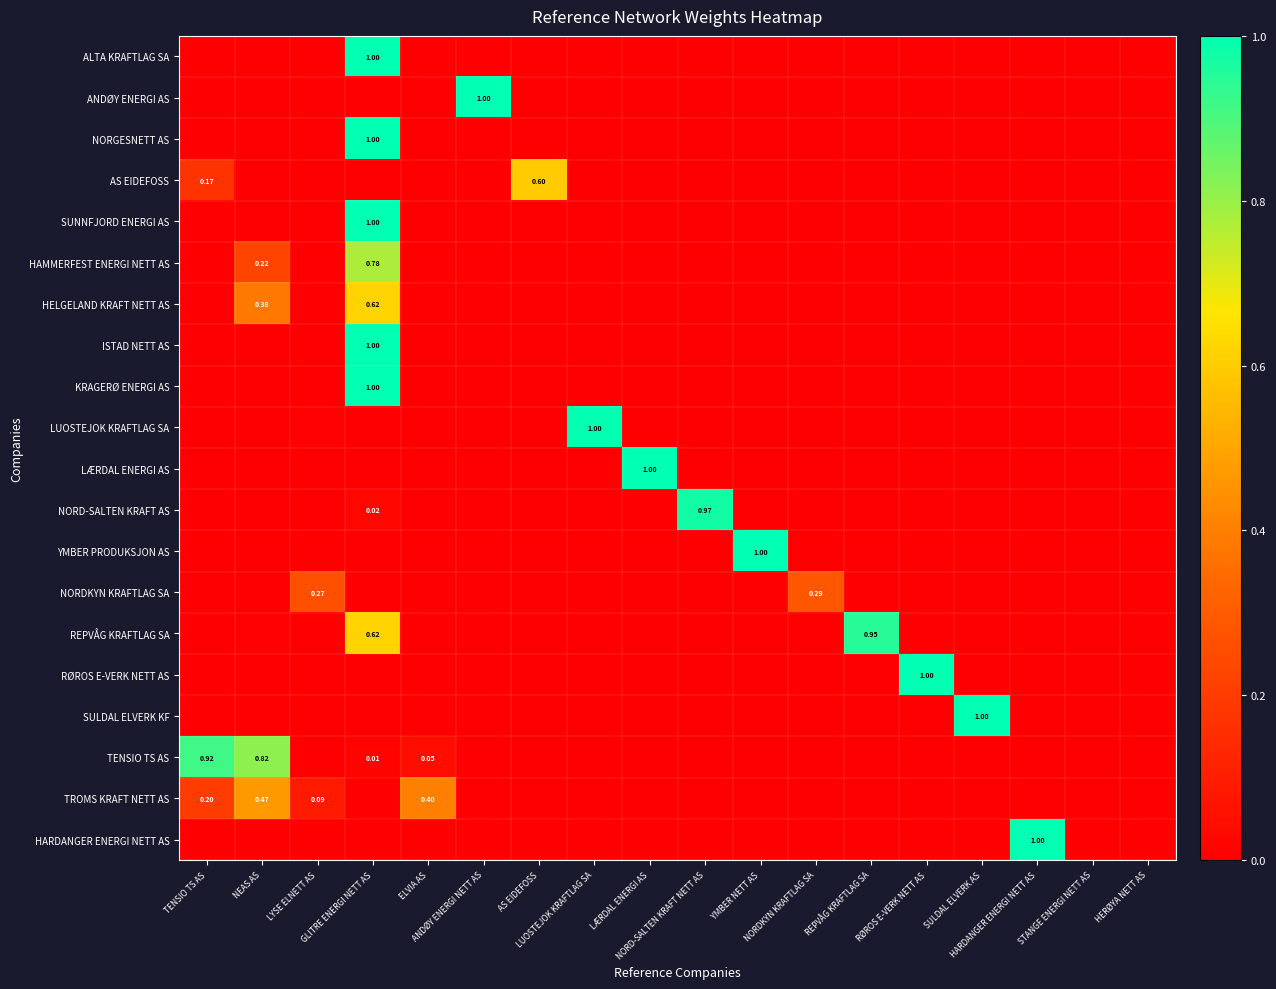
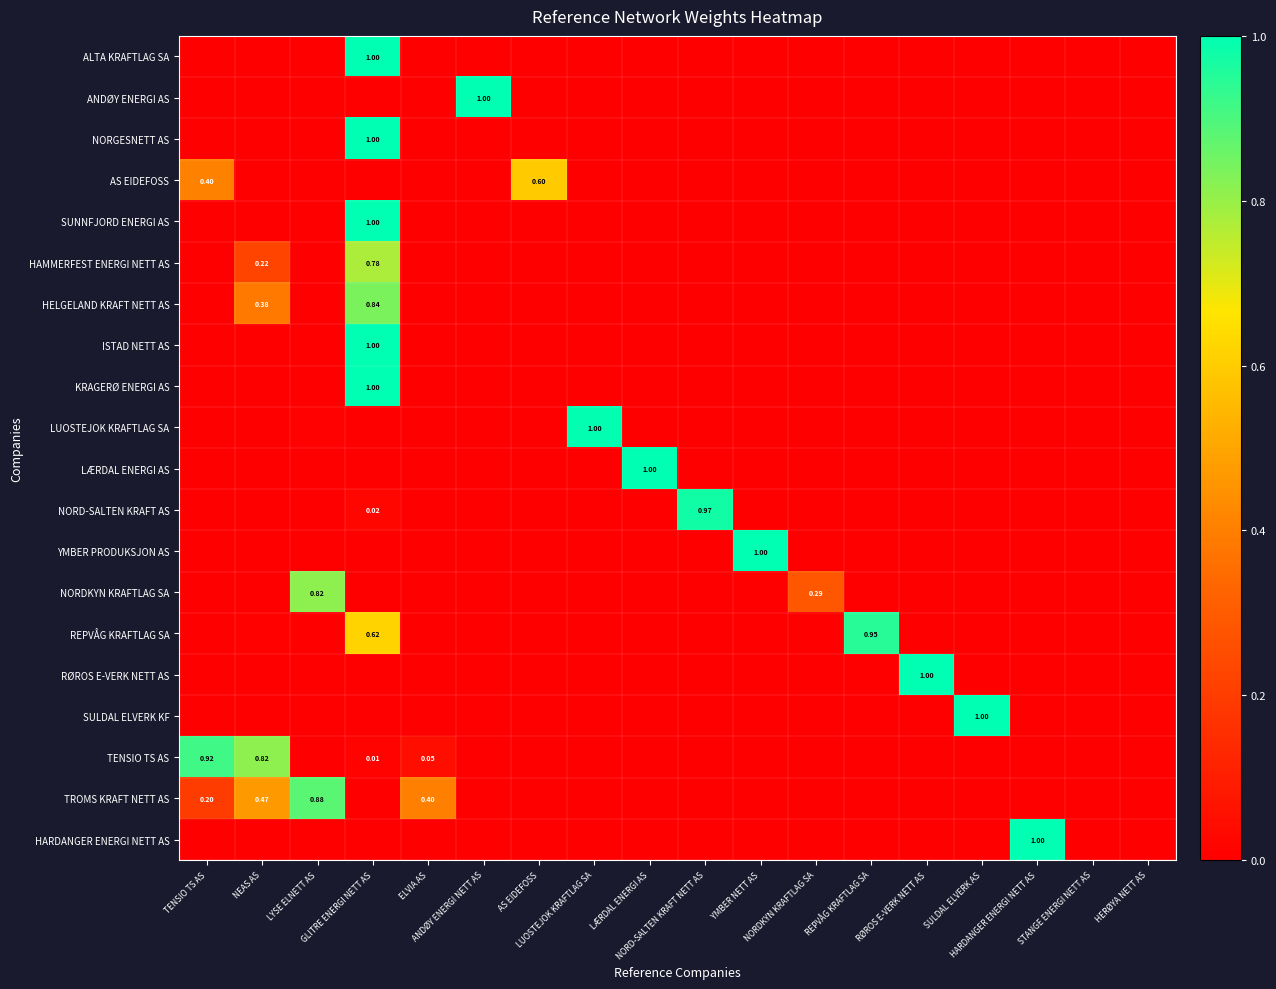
  {
    "ALTA KRAFTLAG SA": {
      "GLITRE ENERGI NETT AS": 1.00
    },
    "ANDØY ENERGI AS": {
      "ANDØY ENERGI NETT AS": 1.00
    },
    "NORGESNETT AS": {
      "GLITRE ENERGI NETT AS": 1.00
    },
    "AS EIDEFOSS": {
-     "TENSIO TS AS": 0.17,
+     "TENSIO TS AS": 0.40,
      "AS EIDEFOSS": 0.60
    },
    "SUNNFJORD ENERGI AS": {
      "GLITRE ENERGI NETT AS": 1.00
    },
    "HAMMERFEST ENERGI NETT AS": {
      "NEAS AS": 0.22,
      "GLITRE ENERGI NETT AS": 0.78
    },
    "HELGELAND KRAFT NETT AS": {
      "NEAS AS": 0.38,
-     "GLITRE ENERGI NETT AS": 0.62
+     "GLITRE ENERGI NETT AS": 0.84
    },
    "ISTAD NETT AS": {
      "GLITRE ENERGI NETT AS": 1.00
    },
    "KRAGERØ ENERGI AS": {
      "GLITRE ENERGI NETT AS": 1.00
    },
    "LUOSTEJOK KRAFTLAG SA": {
      "LUOSTEJOK KRAFTLAG SA": 1.00
    },
    "LÆRDAL ENERGI AS": {
      "LÆRDAL ENERGI AS": 1.00
    },
    "NORD-SALTEN KRAFT AS": {
      "GLITRE ENERGI NETT AS": 0.02,
      "NORD-SALTEN KRAFT NETT AS": 0.97
    },
    "YMBER PRODUKSJON AS": {
      "YMBER NETT AS": 1.00
    },
    "NORDKYN KRAFTLAG SA": {
-     "LYSE ELNETT AS": 0.27,
+     "LYSE ELNETT AS": 0.82,
      "NORDKYN KRAFTLAG SA": 0.29
    },
    "REPVÅG KRAFTLAG SA": {
      "GLITRE ENERGI NETT AS": 0.62,
      "REPVÅG KRAFTLAG SA": 0.95
    },
    "RØROS E-VERK NETT AS": {
      "RØROS E-VERK NETT AS": 1.00
    },
    "SULDAL ELVERK KF": {
      "SULDAL ELVERK AS": 1.00
    },
    "TENSIO TS AS": {
      "TENSIO TS AS": 0.92,
      "NEAS AS": 0.82,
      "GLITRE ENERGI NETT AS": 0.01,
      "ELVIA AS": 0.05
    },
    "TROMS KRAFT NETT AS": {
      "TENSIO TS AS": 0.20,
      "NEAS AS": 0.47,
-     "LYSE ELNETT AS": 0.09,
+     "LYSE ELNETT AS": 0.88,
      "ELVIA AS": 0.40
    },
    "HARDANGER ENERGI NETT AS": {
      "HARDANGER ENERGI NETT AS": 1.00
    }
  }
